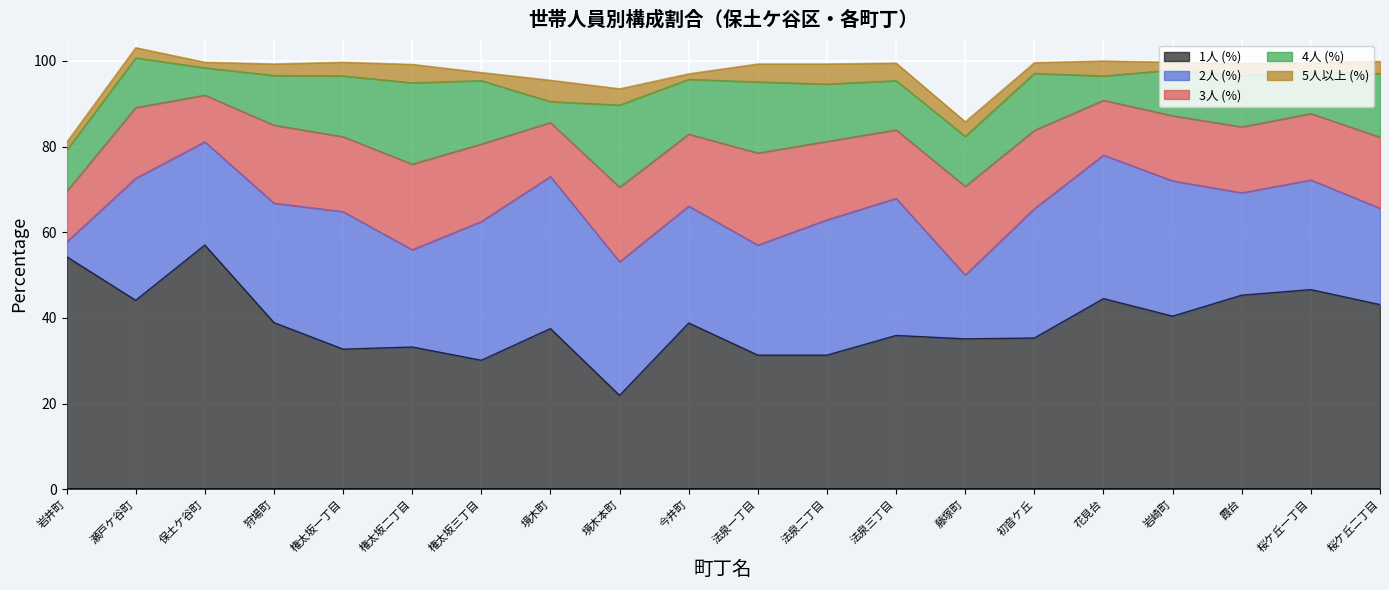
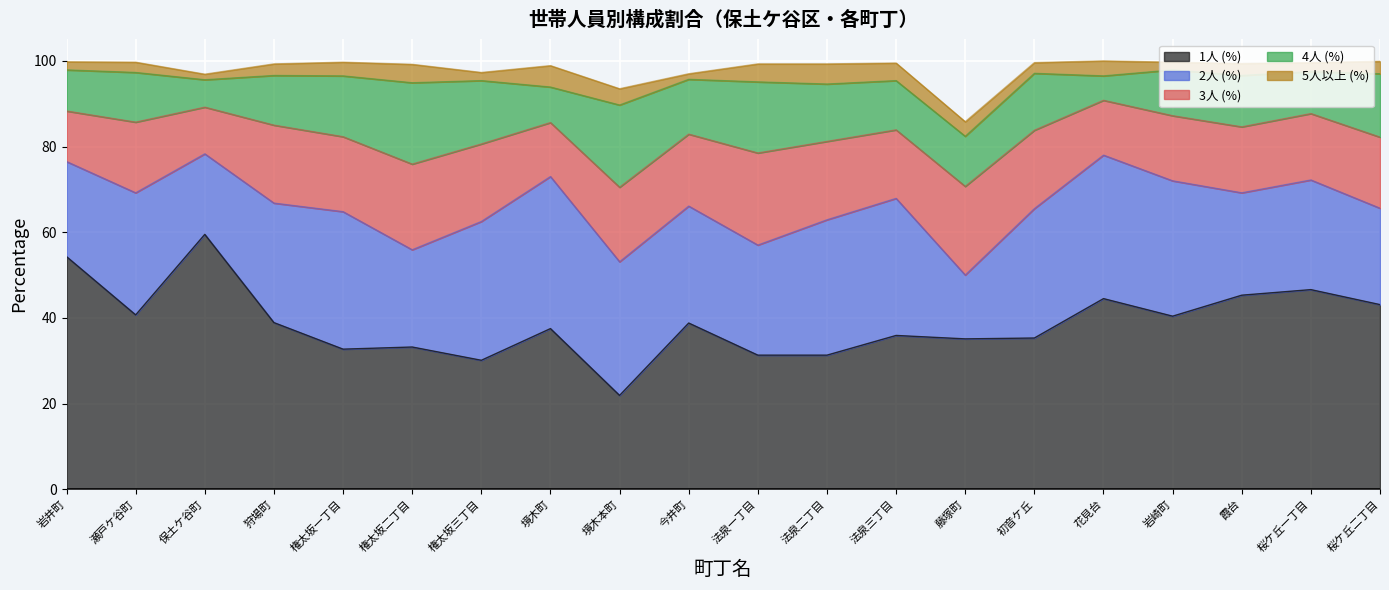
  {
    "1人 (%)": {
      "岩井町": 54,
-     "瀬戸ケ谷町": 44,
-     "保土ケ谷町": 57,
+     "瀬戸ケ谷町": 41,
+     "保土ケ谷町": 60,
      "狩場町": 39,
      "権太坂一丁目": 33,
      "権太坂二丁目": 33,
      "権太坂三丁目": 30,
      "境木町": 38,
      "境木本町": 22,
      "今井町": 39,
      "法泉一丁目": 31,
      "法泉二丁目": 31,
      "法泉三丁目": 36,
      "藤塚町": 35,
      "初音ケ丘": 35,
      "花見台": 45,
      "岩崎町": 40,
      "霞台": 45,
      "桜ケ丘一丁目": 47,
      "桜ケ丘二丁目": 43
    },
    "2人 (%)": {
-     "岩井町": 3,
+     "岩井町": 22,
      "瀬戸ケ谷町": 29,
-     "保土ケ谷町": 24,
+     "保土ケ谷町": 19,
      "狩場町": 28,
      "権太坂一丁目": 32,
      "権太坂二丁目": 23,
      "権太坂三丁目": 32,
      "境木町": 36,
      "境木本町": 31,
      "今井町": 27,
      "法泉一丁目": 26,
      "法泉二丁目": 32,
      "法泉三丁目": 32,
      "藤塚町": 15,
      "初音ケ丘": 30,
      "花見台": 34,
      "岩崎町": 32,
      "霞台": 24,
      "桜ケ丘一丁目": 26,
      "桜ケ丘二丁目": 22
    },
    "3人 (%)": {
      "岩井町": 12,
      "瀬戸ケ谷町": 17,
      "保土ケ谷町": 11,
      "狩場町": 18,
      "権太坂一丁目": 18,
      "権太坂二丁目": 20,
      "権太坂三丁目": 18,
      "境木町": 13,
      "境木本町": 17,
      "今井町": 17,
      "法泉一丁目": 22,
      "法泉二丁目": 18,
      "法泉三丁目": 16,
      "藤塚町": 21,
      "初音ケ丘": 18,
      "花見台": 13,
      "岩崎町": 15,
      "霞台": 15,
      "桜ケ丘一丁目": 16,
      "桜ケ丘二丁目": 17
    },
    "4人 (%)": {
      "岩井町": 10,
      "瀬戸ケ谷町": 12,
      "保土ケ谷町": 6,
      "狩場町": 12,
      "権太坂一丁目": 14,
      "権太坂二丁目": 19,
      "権太坂三丁目": 15,
-     "境木町": 5,
+     "境木町": 8,
      "境木本町": 19,
      "今井町": 13,
      "法泉一丁目": 17,
      "法泉二丁目": 13,
      "法泉三丁目": 12,
      "藤塚町": 12,
      "初音ケ丘": 13,
      "花見台": 6,
      "桜ケ丘二丁目": 15
    },
    "5人以上 (%)": {
      "岩井町": 2,
      "瀬戸ケ谷町": 2,
      "保土ケ谷町": 1,
      "狩場町": 3,
      "権太坂一丁目": 3,
      "権太坂二丁目": 4,
      "権太坂三丁目": 2,
      "境木町": 5,
      "境木本町": 4,
      "今井町": 1,
      "法泉一丁目": 4,
      "法泉二丁目": 5,
      "法泉三丁目": 4,
      "藤塚町": 3,
      "初音ケ丘": 3,
      "花見台": 4,
      "桜ケ丘二丁目": 3
    }
  }
